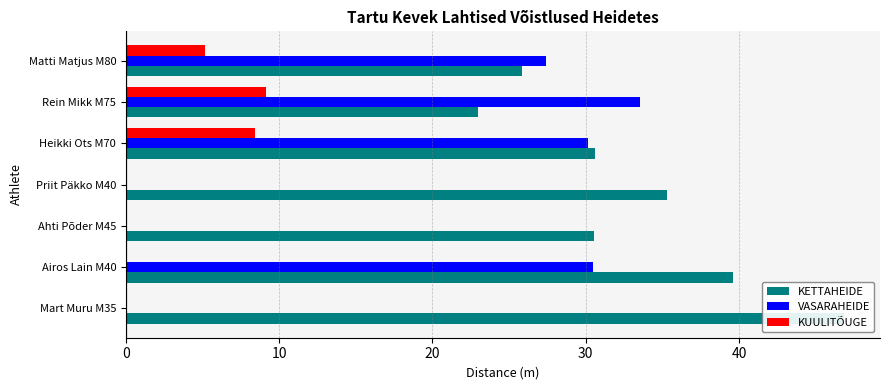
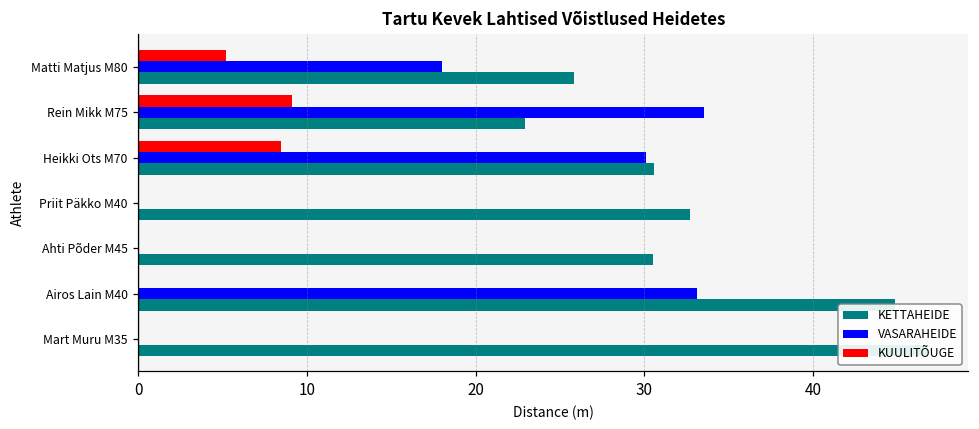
  {
    "KETTAHEIDE": {
      "Matti Matjus M80": 25.8,
      "Rein Mikk M75": 23.0,
      "Heikki Ots M70": 30.6,
-     "Priit Päkko M40": 35.3,
+     "Priit Päkko M40": 32.7,
      "Ahti Põder M45": 30.5,
-     "Airos Lain M40": 39.6
+     "Airos Lain M40": 44.9
    },
    "VASARAHEIDE": {
-     "Matti Matjus M80": 27.4,
+     "Matti Matjus M80": 18.0,
      "Rein Mikk M75": 33.6,
      "Heikki Ots M70": 30.1,
      "Priit Päkko M40": 0.0,
      "Ahti Põder M45": 0.0,
-     "Airos Lain M40": 30.5,
+     "Airos Lain M40": 33.1,
      "Mart Muru M35": 0.0
    },
    "KUULITÕUGE": {
      "Matti Matjus M80": 5.2,
      "Rein Mikk M75": 9.1,
      "Heikki Ots M70": 8.4,
      "Priit Päkko M40": 0.0,
      "Ahti Põder M45": 0.0,
      "Airos Lain M40": 0.0,
      "Mart Muru M35": 0.0
    }
  }
